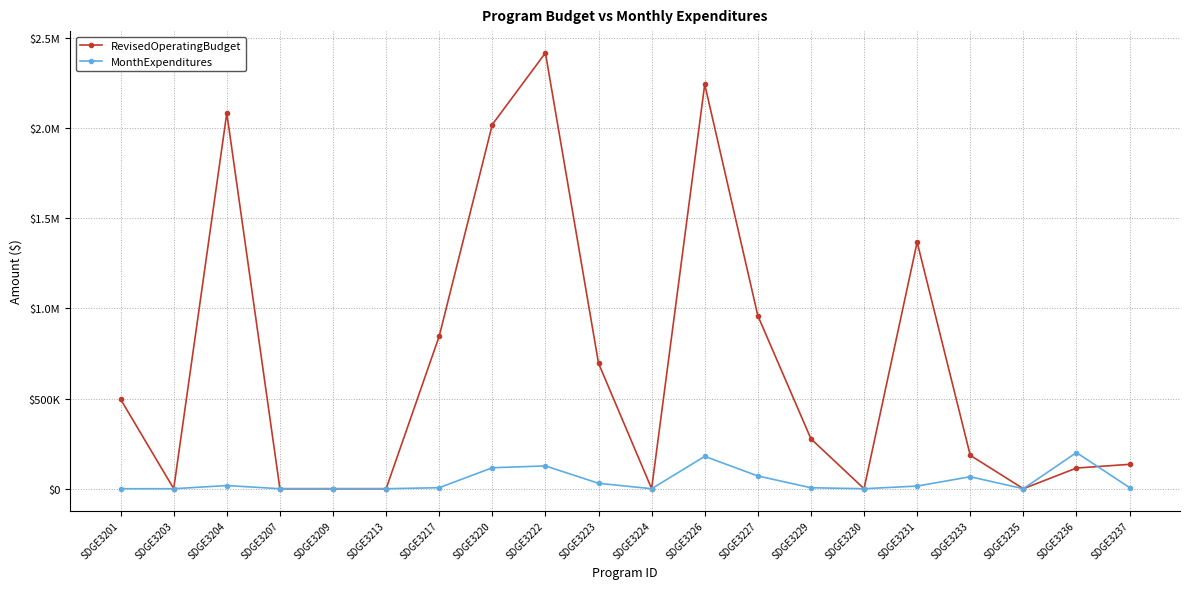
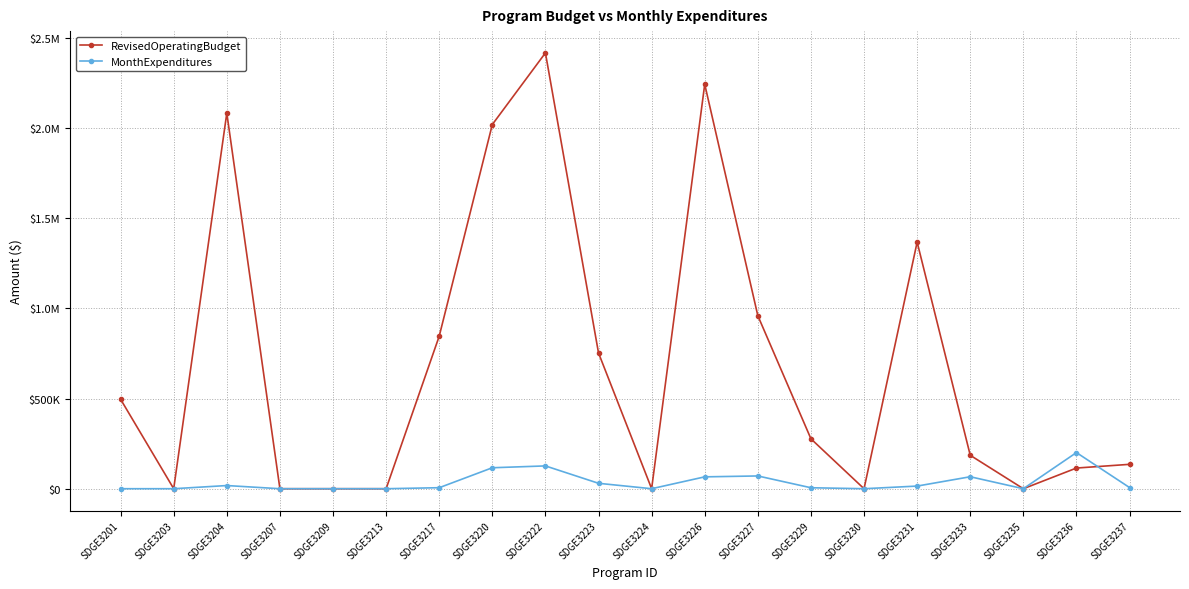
  {
    "RevisedOperatingBudget": {
      "SDGE3201": "$500000",
      "SDGE3204": "$2080000",
      "SDGE3217": "$850000",
      "SDGE3220": "$2020000",
      "SDGE3222": "$2420000",
-     "SDGE3223": "$700000",
+     "SDGE3223": "$750000",
      "SDGE3226": "$2240000",
      "SDGE3227": "$960000",
      "SDGE3229": "$280000",
      "SDGE3231": "$1370000",
      "SDGE3233": "$190000",
      "SDGE3236": "$110000",
      "SDGE3237": "$140000"
    },
    "MonthExpenditures": {
      "SDGE3201": "$0",
      "SDGE3204": "$20000",
      "SDGE3217": "$10000",
      "SDGE3220": "$120000",
      "SDGE3222": "$130000",
      "SDGE3223": "$30000",
-     "SDGE3226": "$180000",
+     "SDGE3226": "$70000",
      "SDGE3227": "$70000",
      "SDGE3229": "$10000",
      "SDGE3231": "$10000",
      "SDGE3233": "$70000",
      "SDGE3236": "$200000",
      "SDGE3237": "$10000"
    }
  }
